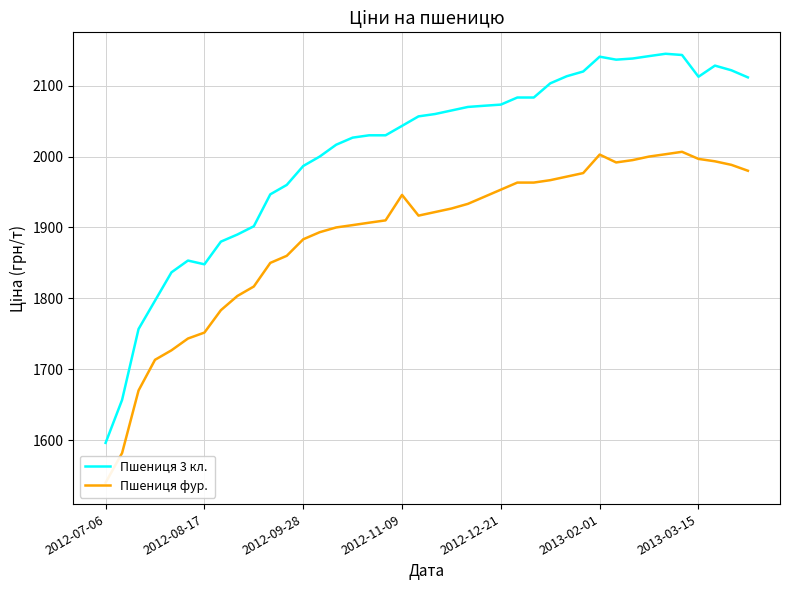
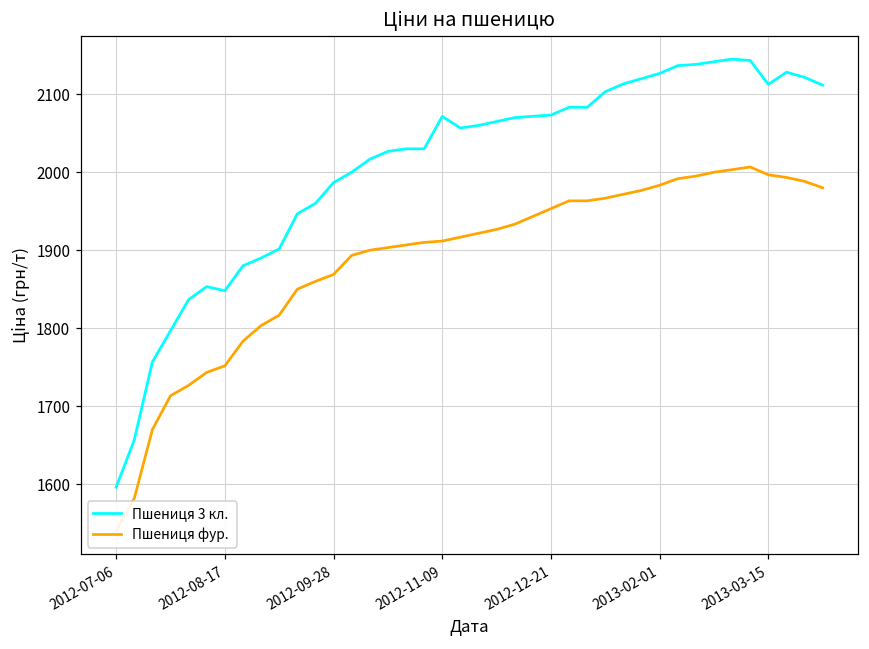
  {
    "Пшениця 3 кл.": {
      "2012-07-06": 1600,
      "2012-08-17": 1850,
      "2012-09-28": 1990,
-     "2012-11-09": 2040,
+     "2012-11-09": 2070,
      "2012-12-21": 2070,
-     "2013-02-01": 2140,
+     "2013-02-01": 2130,
      "2013-03-15": 2110
    },
    "Пшениця фур.": {
      "2012-08-17": 1750,
-     "2012-09-28": 1880,
-     "2012-11-09": 1950,
+     "2012-09-28": 1870,
+     "2012-11-09": 1910,
      "2012-12-21": 1950,
-     "2013-02-01": 2000,
+     "2013-02-01": 1980,
      "2013-03-15": 2000
    }
  }
